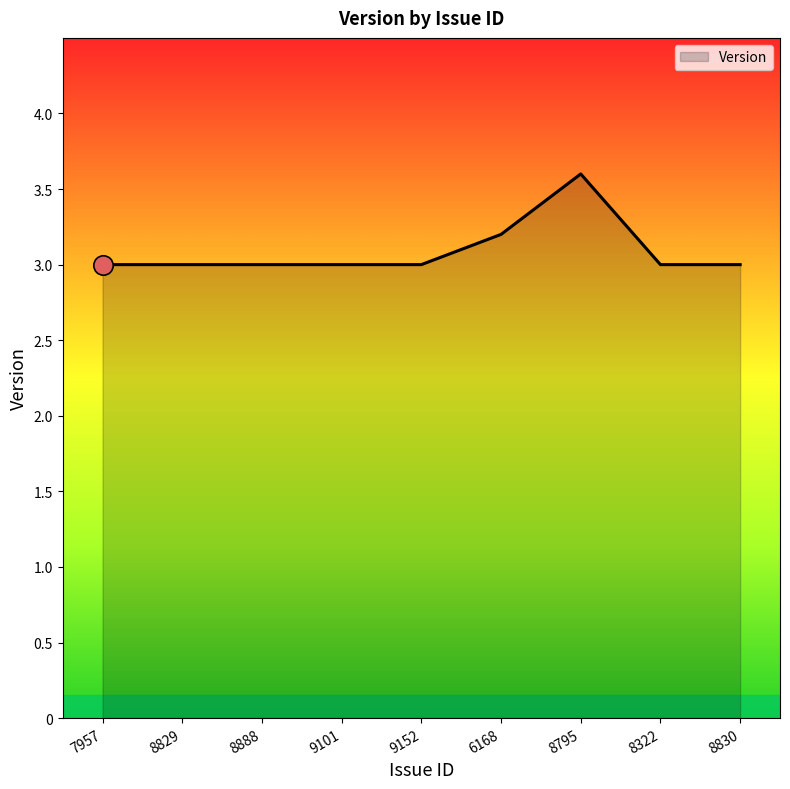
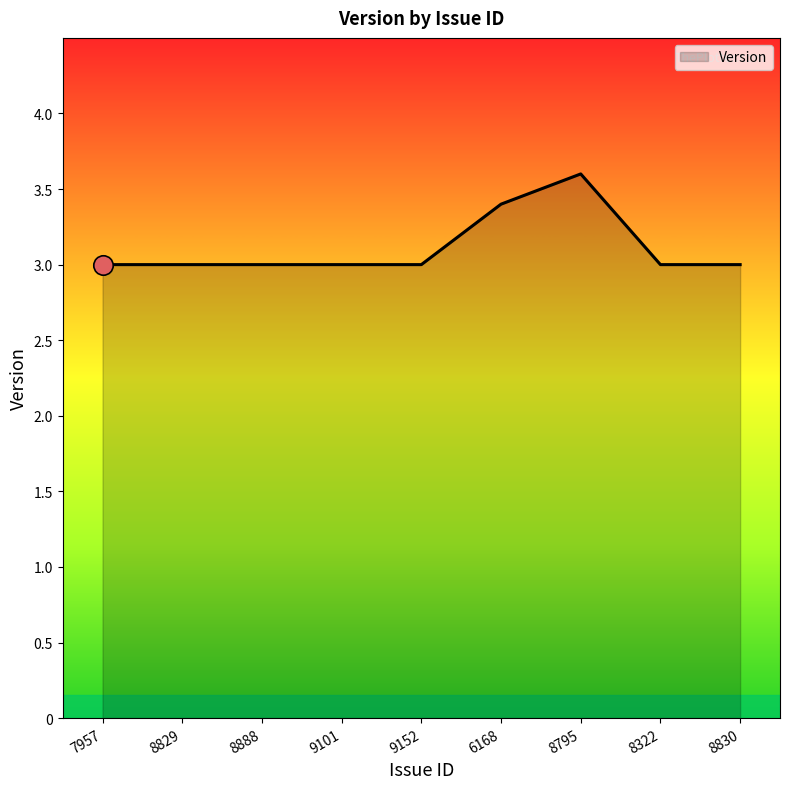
  {
    "Version": {
      "8829": 3.0,
      "8888": 3.0,
      "9101": 3.0,
      "9152": 3.0,
-     "6168": 3.2,
+     "6168": 3.4,
      "8795": 3.6,
      "8322": 3.0,
      "8830": 3.0
    }
  }
